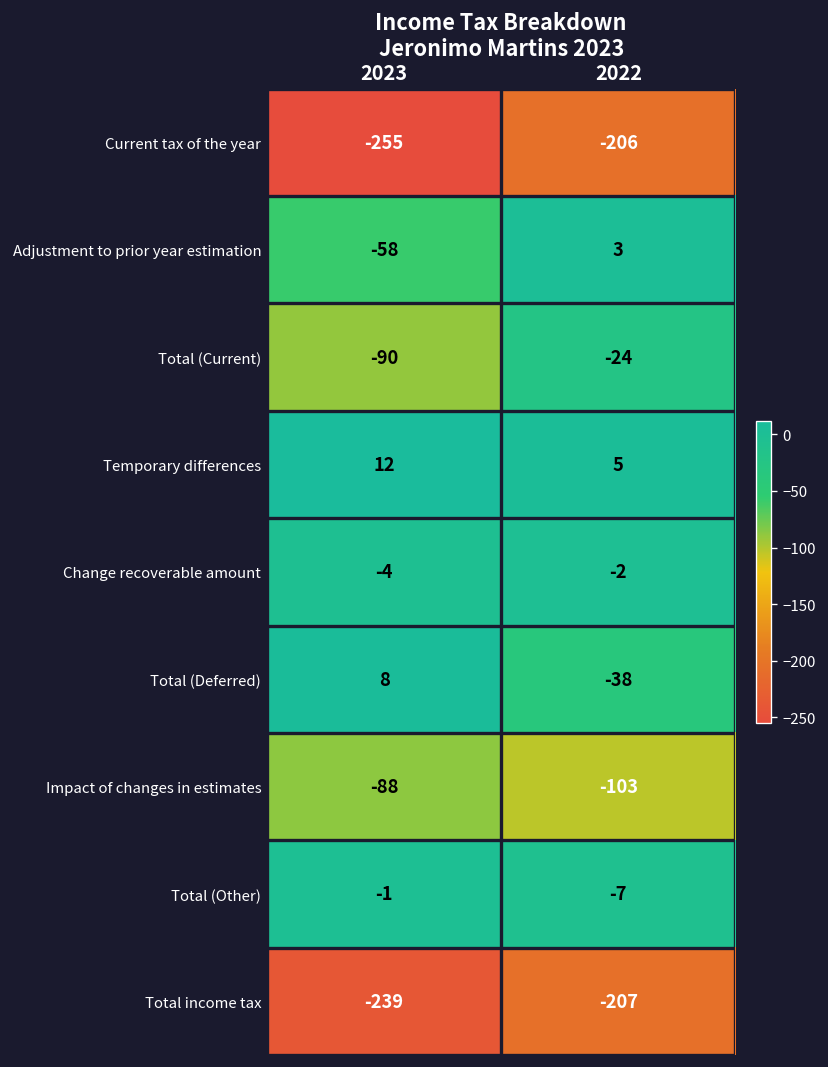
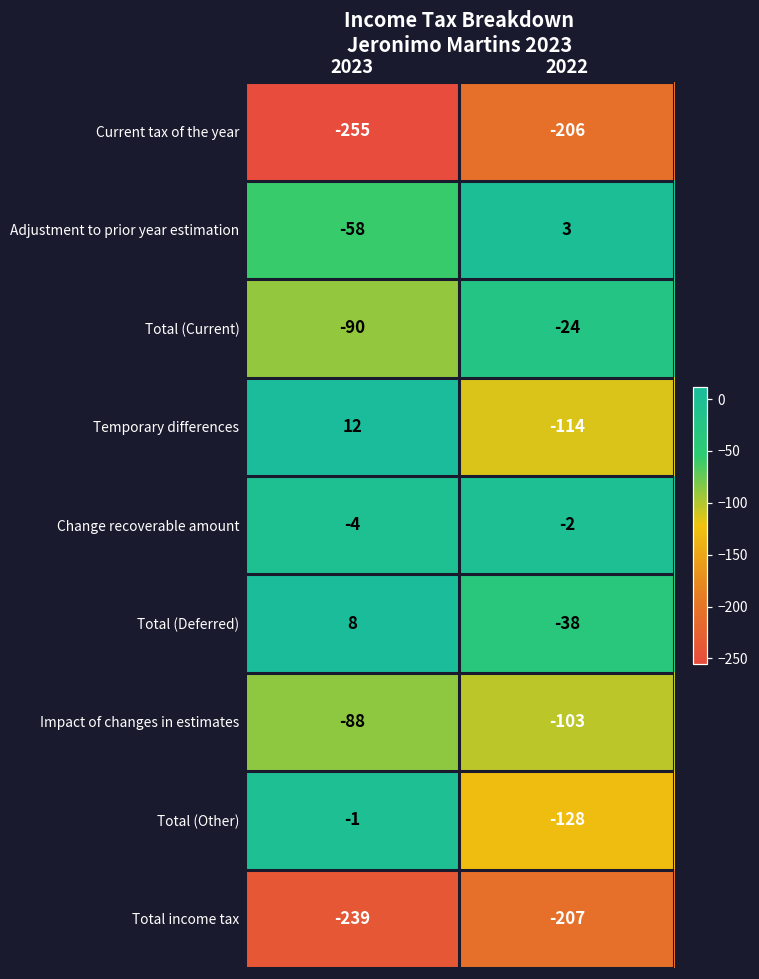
  {
    "Current tax of the year": {
      "2023": -255,
      "2022": -206
    },
    "Adjustment to prior year estimation": {
      "2023": -58,
      "2022": 3
    },
    "Total (Current)": {
      "2023": -90,
      "2022": -24
    },
    "Temporary differences": {
      "2023": 12,
-     "2022": 5
+     "2022": -114
    },
    "Change recoverable amount": {
      "2023": -4,
      "2022": -2
    },
    "Total (Deferred)": {
      "2023": 8,
      "2022": -38
    },
    "Impact of changes in estimates": {
      "2023": -88,
      "2022": -103
    },
    "Total (Other)": {
      "2023": -1,
-     "2022": -7
+     "2022": -128
    },
    "Total income tax": {
      "2023": -239,
      "2022": -207
    }
  }
